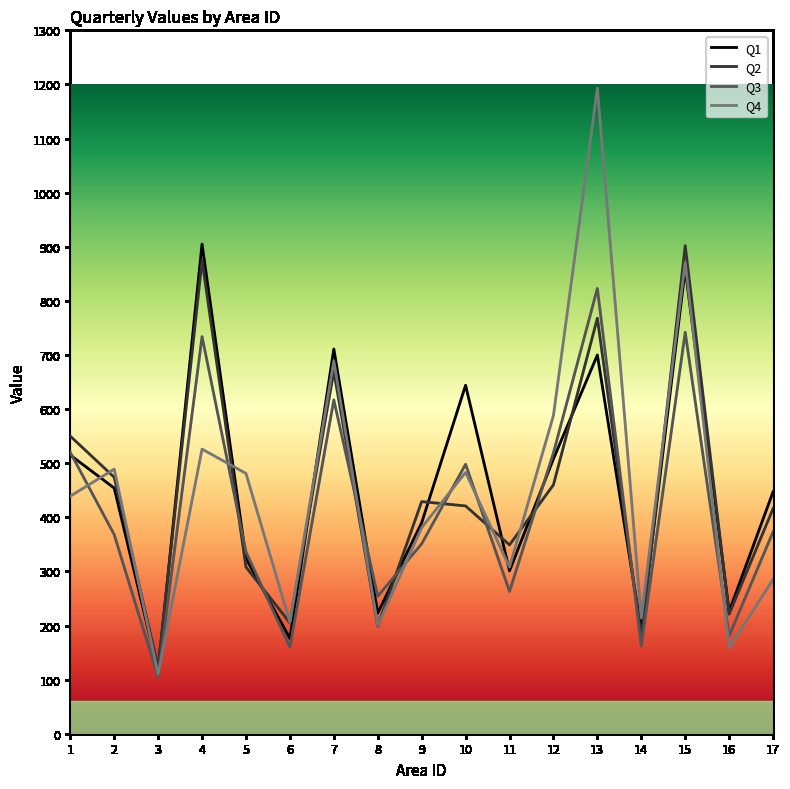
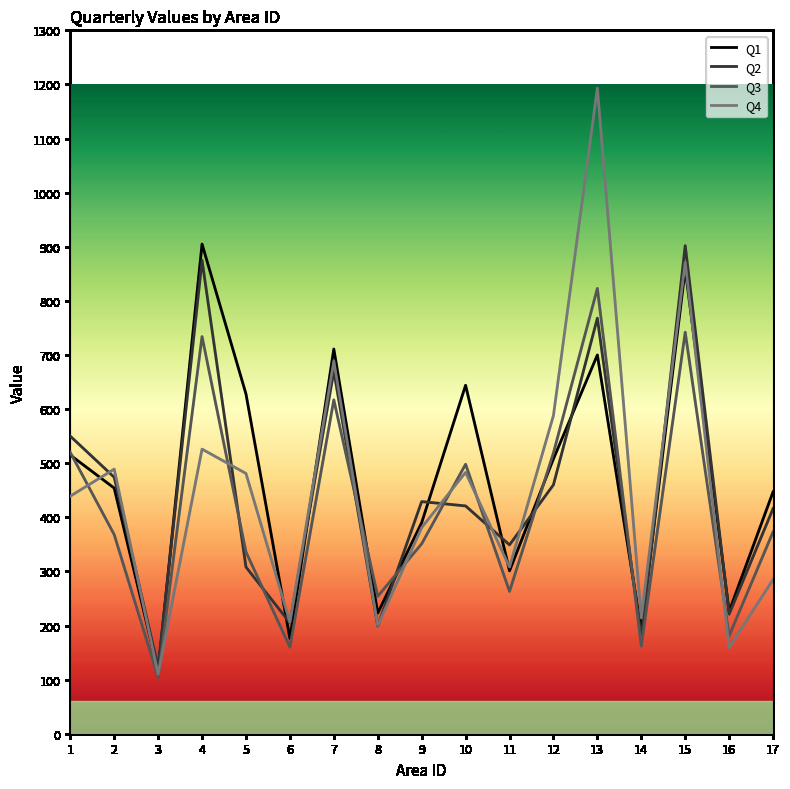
  {
    "Q1": {
      "1": 520,
      "2": 450,
      "3": 120,
      "4": 910,
-     "5": 320,
+     "5": 630,
      "6": 180,
      "7": 710,
      "8": 220,
      "9": 390,
      "10": 640,
      "11": 300,
      "12": 510,
      "13": 700,
      "14": 190,
      "15": 860,
      "16": 230,
      "17": 450
    }
  }
